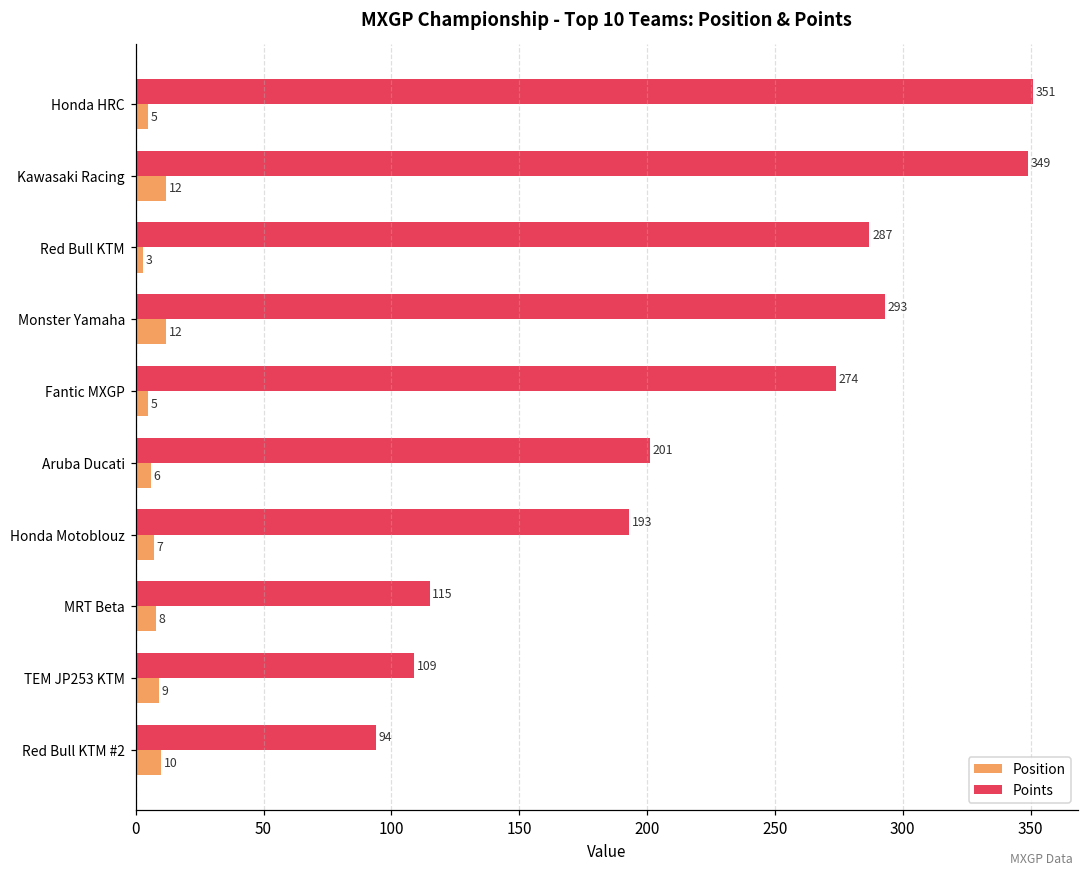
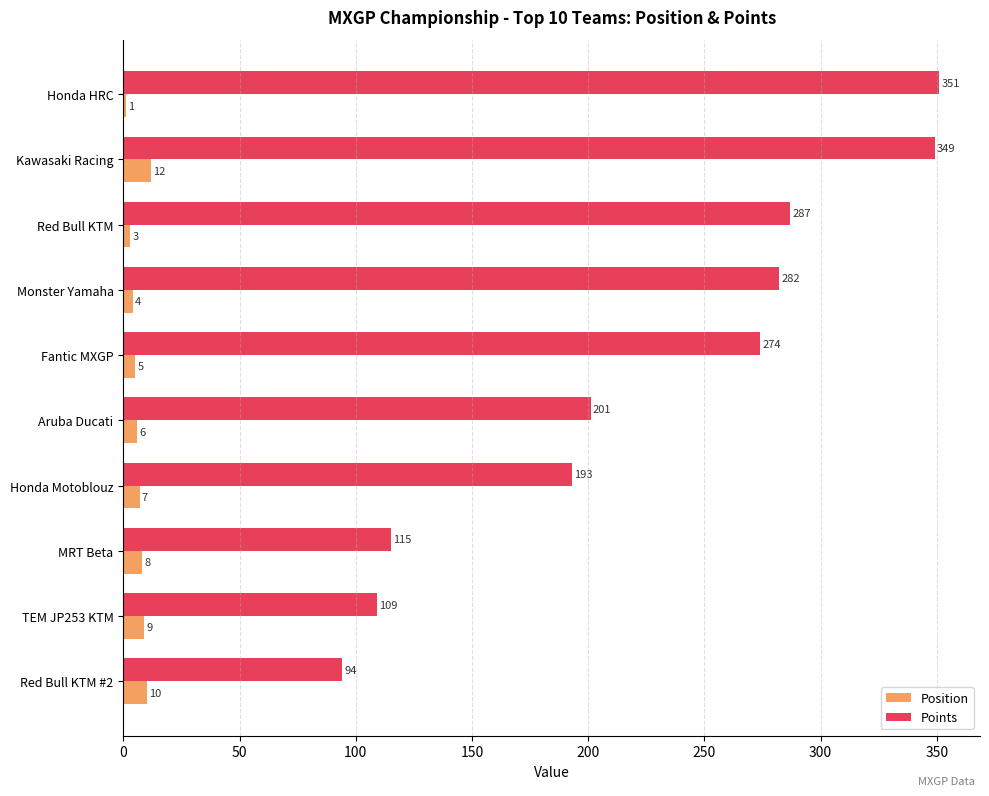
  {
    "Position": {
-     "Honda HRC": 5,
+     "Honda HRC": 1,
      "Kawasaki Racing": 12,
      "Red Bull KTM": 3,
-     "Monster Yamaha": 12,
+     "Monster Yamaha": 4,
      "Fantic MXGP": 5,
      "Aruba Ducati": 6,
      "Honda Motoblouz": 7,
      "MRT Beta": 8,
      "TEM JP253 KTM": 9,
      "Red Bull KTM #2": 10
    },
    "Points": {
      "Honda HRC": 351,
      "Kawasaki Racing": 349,
      "Red Bull KTM": 287,
-     "Monster Yamaha": 293,
+     "Monster Yamaha": 282,
      "Fantic MXGP": 274,
      "Aruba Ducati": 201,
      "Honda Motoblouz": 193,
      "MRT Beta": 115,
      "TEM JP253 KTM": 109,
      "Red Bull KTM #2": 94
    }
  }
